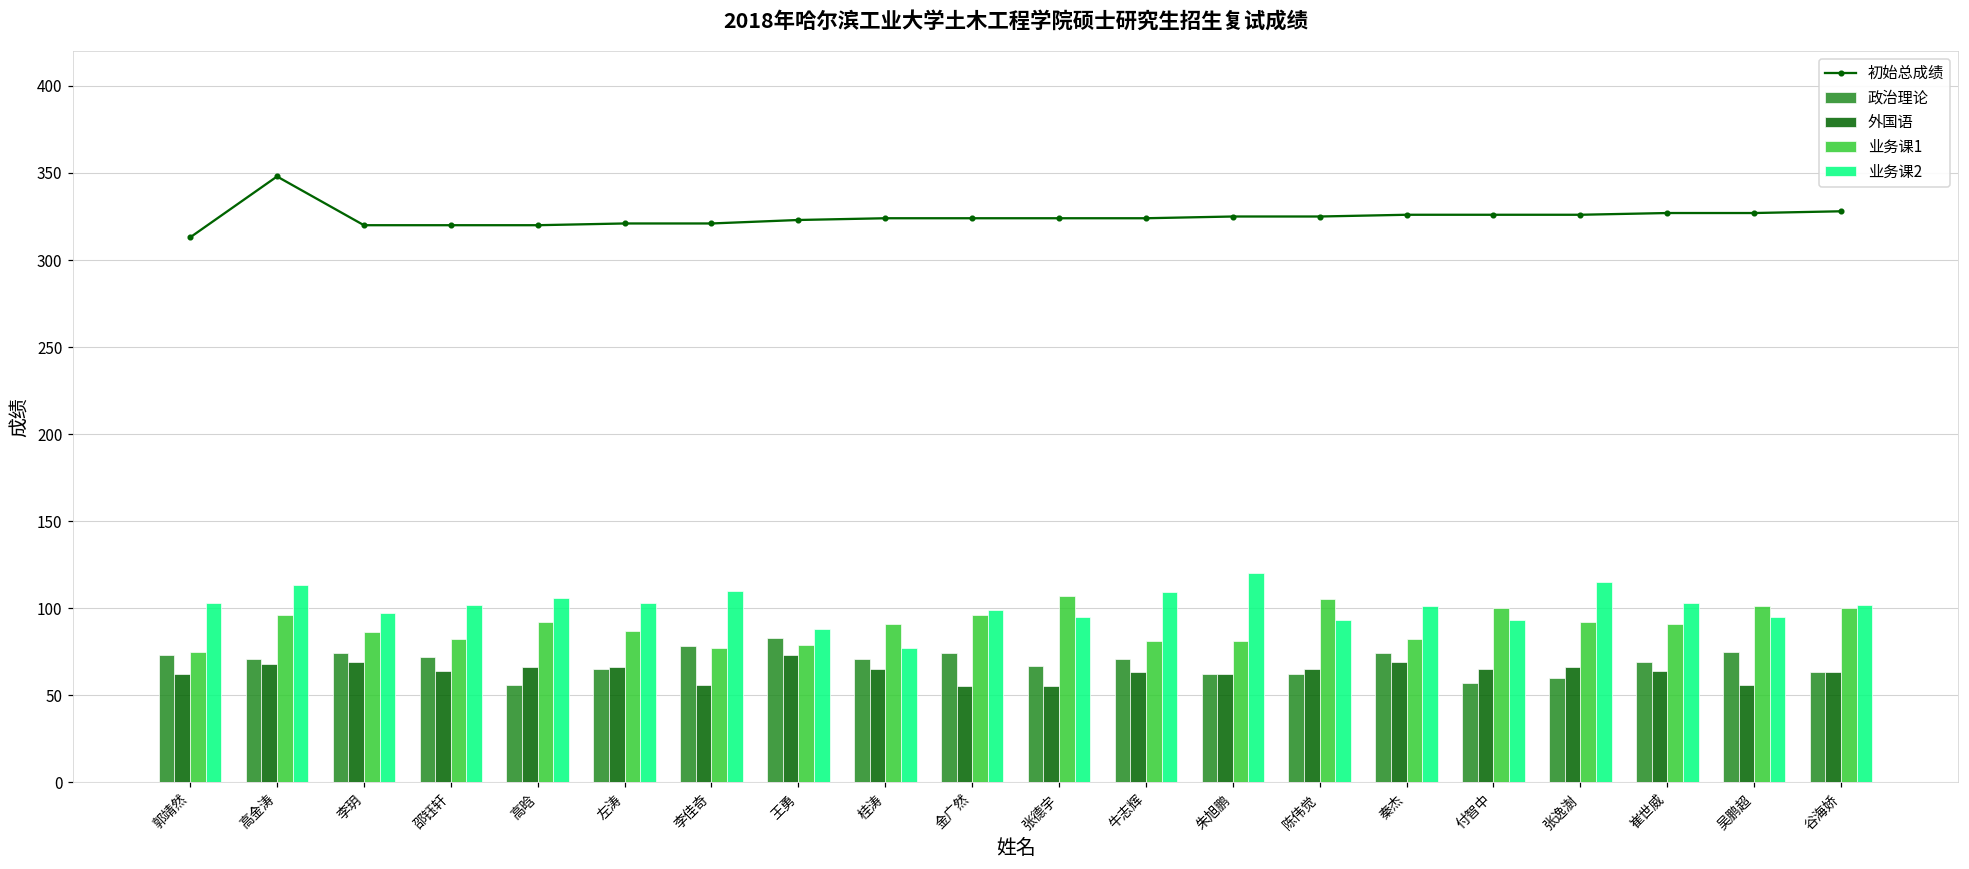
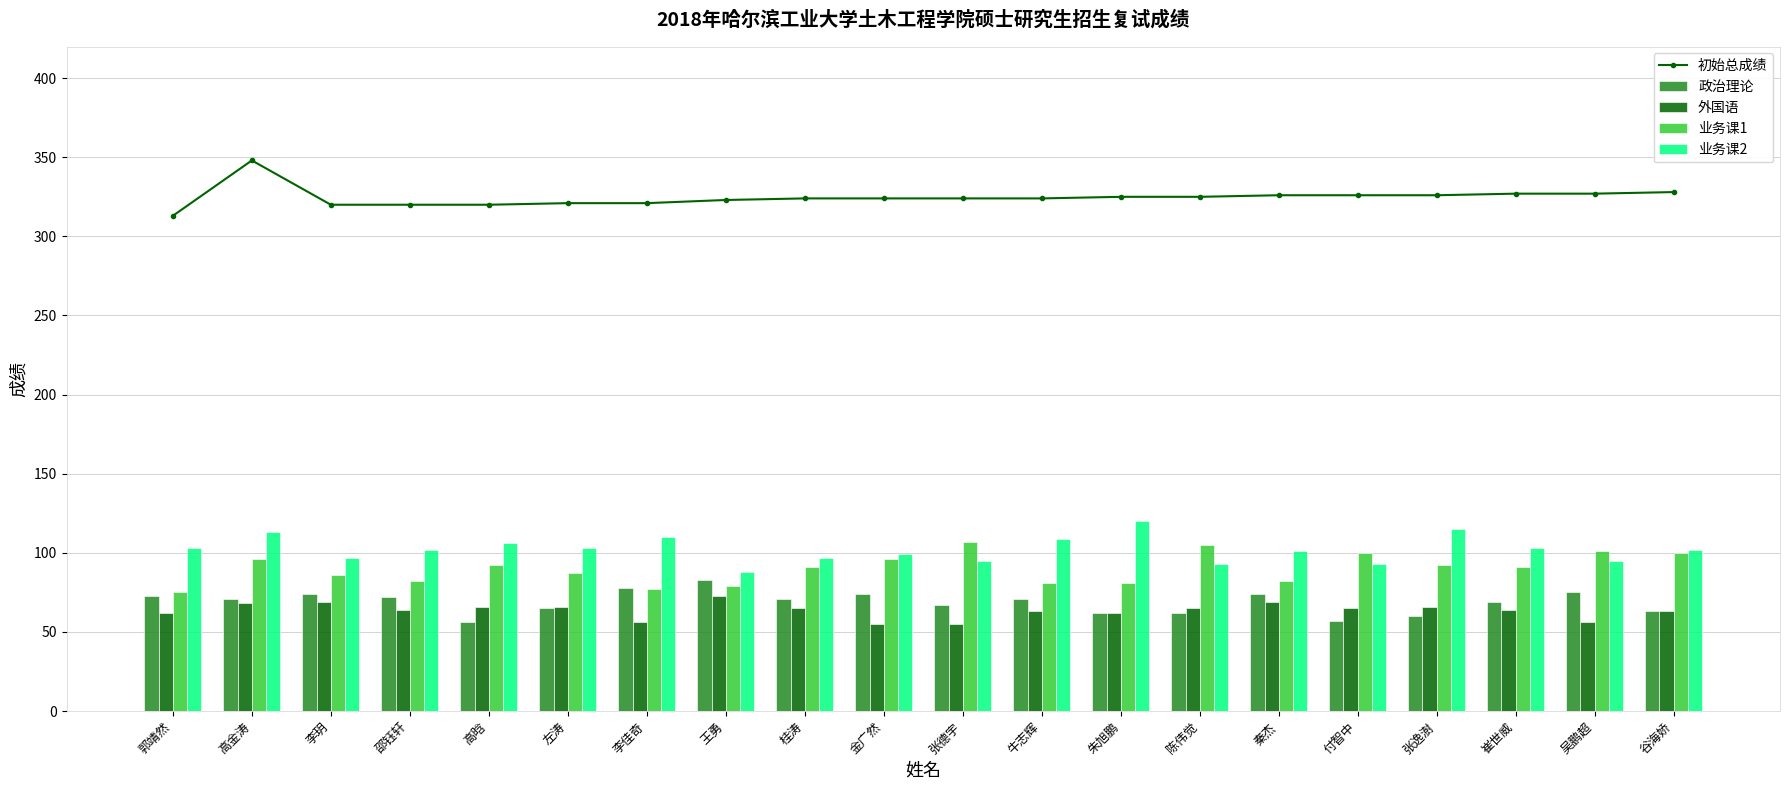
  {
    "政治理论": {
      "郭靖然": 73,
      "高金涛": 71,
      "李玥": 74,
      "邵钰轩": 72,
      "高晗": 56,
      "左涛": 65,
      "李佳奇": 78,
      "王勇": 83,
      "桂涛": 71,
      "金广然": 74,
      "张德宇": 67,
      "牛志辉": 71,
      "朱旭鹏": 62,
      "陈伟觉": 62,
      "秦杰": 74,
      "付智中": 57,
      "张逸澍": 60,
      "崔世威": 69,
      "吴鹏超": 75,
      "谷海娇": 63
    },
    "业务课1": {
      "郭靖然": 75,
      "高金涛": 96,
      "李玥": 86,
      "邵钰轩": 82,
      "高晗": 92,
      "左涛": 87,
      "李佳奇": 77,
      "王勇": 79,
      "桂涛": 91,
      "金广然": 96,
      "张德宇": 107,
      "牛志辉": 81,
      "朱旭鹏": 81,
      "陈伟觉": 105,
      "秦杰": 82,
      "付智中": 100,
      "张逸澍": 92,
      "崔世威": 91,
      "吴鹏超": 101,
      "谷海娇": 100
    },
    "业务课2": {
      "郭靖然": 103,
      "高金涛": 113,
      "李玥": 97,
      "邵钰轩": 102,
      "高晗": 106,
      "左涛": 103,
      "李佳奇": 110,
      "王勇": 88,
-     "桂涛": 77,
+     "桂涛": 97,
      "金广然": 99,
      "张德宇": 95,
      "牛志辉": 109,
      "朱旭鹏": 120,
      "陈伟觉": 93,
      "秦杰": 101,
      "付智中": 93,
      "张逸澍": 115,
      "崔世威": 103,
      "吴鹏超": 95,
      "谷海娇": 102
    }
  }
